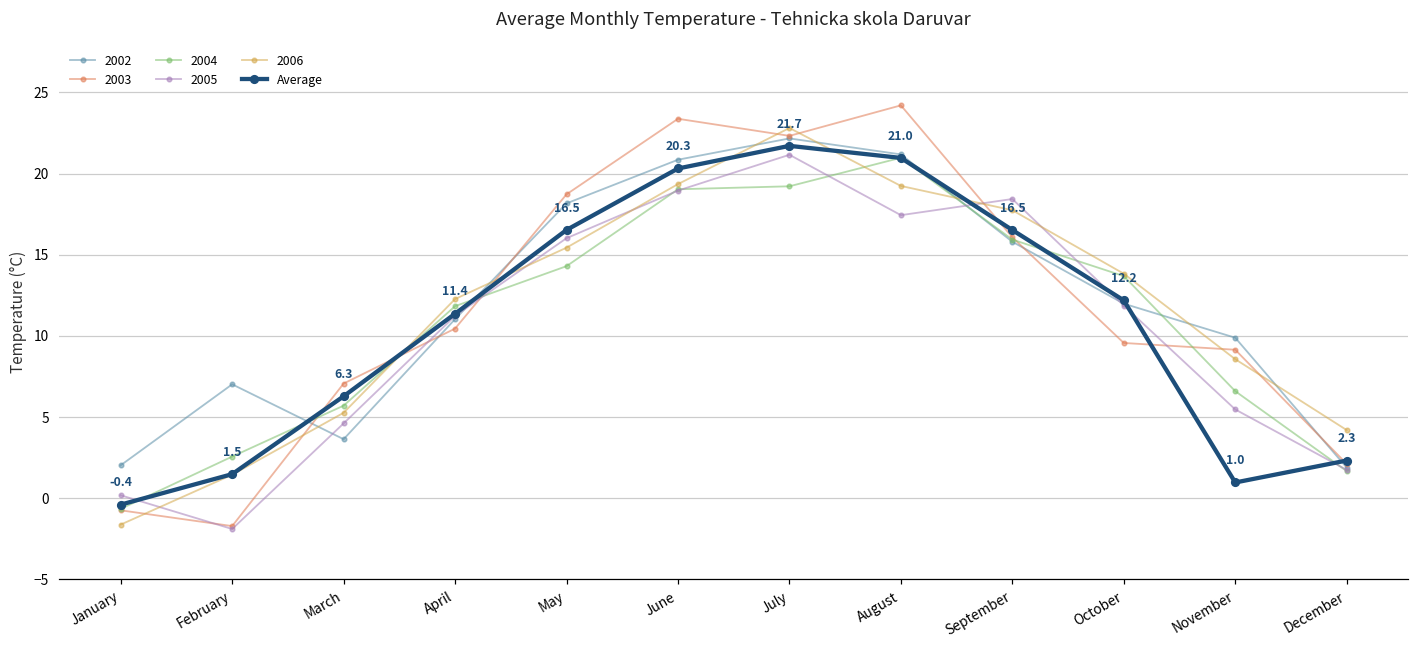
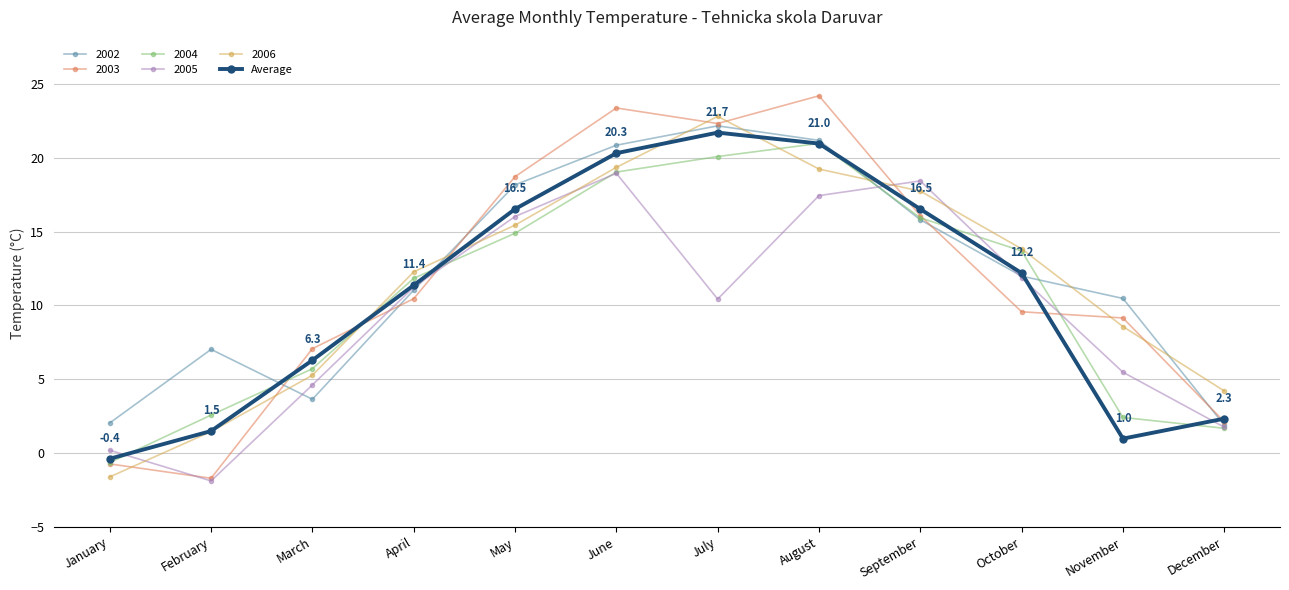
  {
    "2002": {
      "January": 2.0,
      "February": 7.0,
      "March": 3.6,
      "April": 11.0,
-     "November": 9.9
+     "November": 10.5
    },
    "2004": {
      "March": 5.7,
      "April": 11.8,
-     "May": 14.3,
-     "July": 19.2,
-     "November": 6.6
+     "May": 14.9,
+     "July": 20.1,
+     "November": 2.4
    },
    "2005": {
      "February": -1.9,
      "March": 4.6,
      "May": 16.0,
-     "July": 21.2,
+     "July": 10.4,
      "August": 17.4,
      "September": 18.4,
      "November": 5.5
    },
    "Average": {
      "January": -0.4,
      "March": 6.3,
      "June": 20.3
    }
  }
